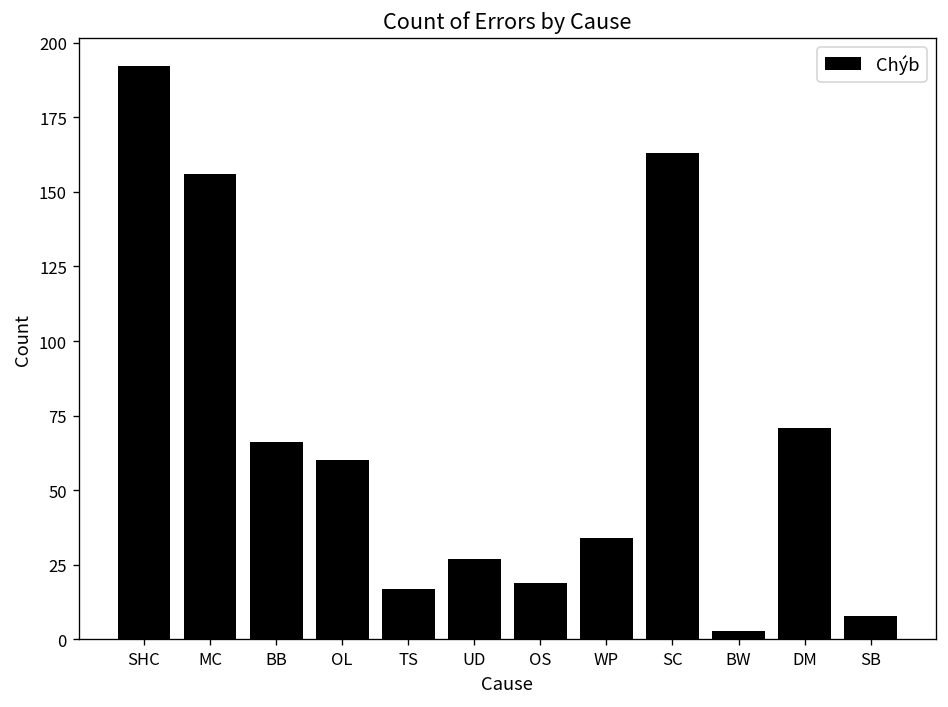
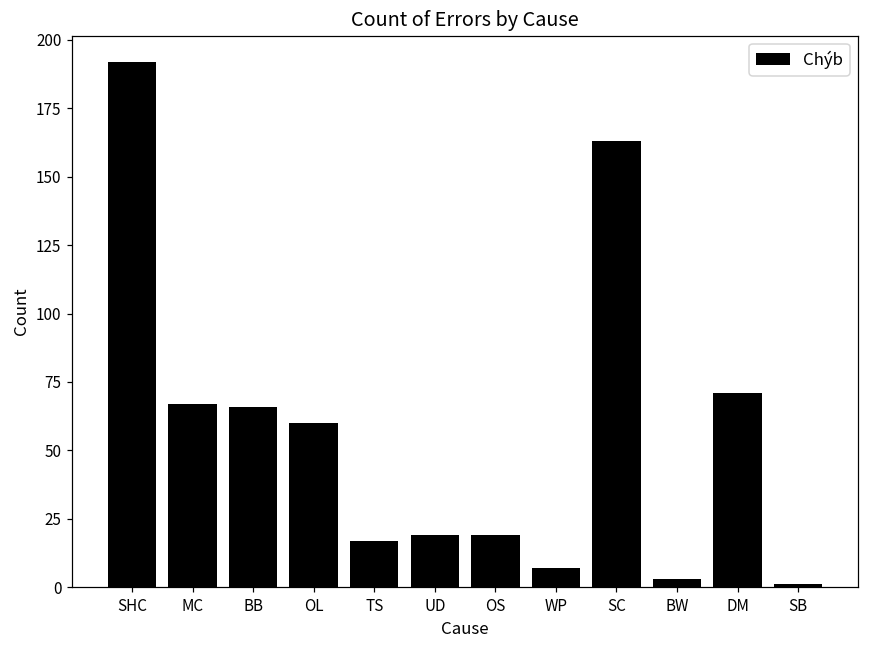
  {
    "SHC": 192,
-   "MC": 156,
+   "MC": 67,
    "BB": 66,
    "OL": 60,
    "TS": 17,
-   "UD": 27,
+   "UD": 19,
    "OS": 19,
-   "WP": 34,
+   "WP": 7,
    "SC": 163,
    "BW": 3,
    "DM": 71,
-   "SB": 8
+   "SB": 1
  }
